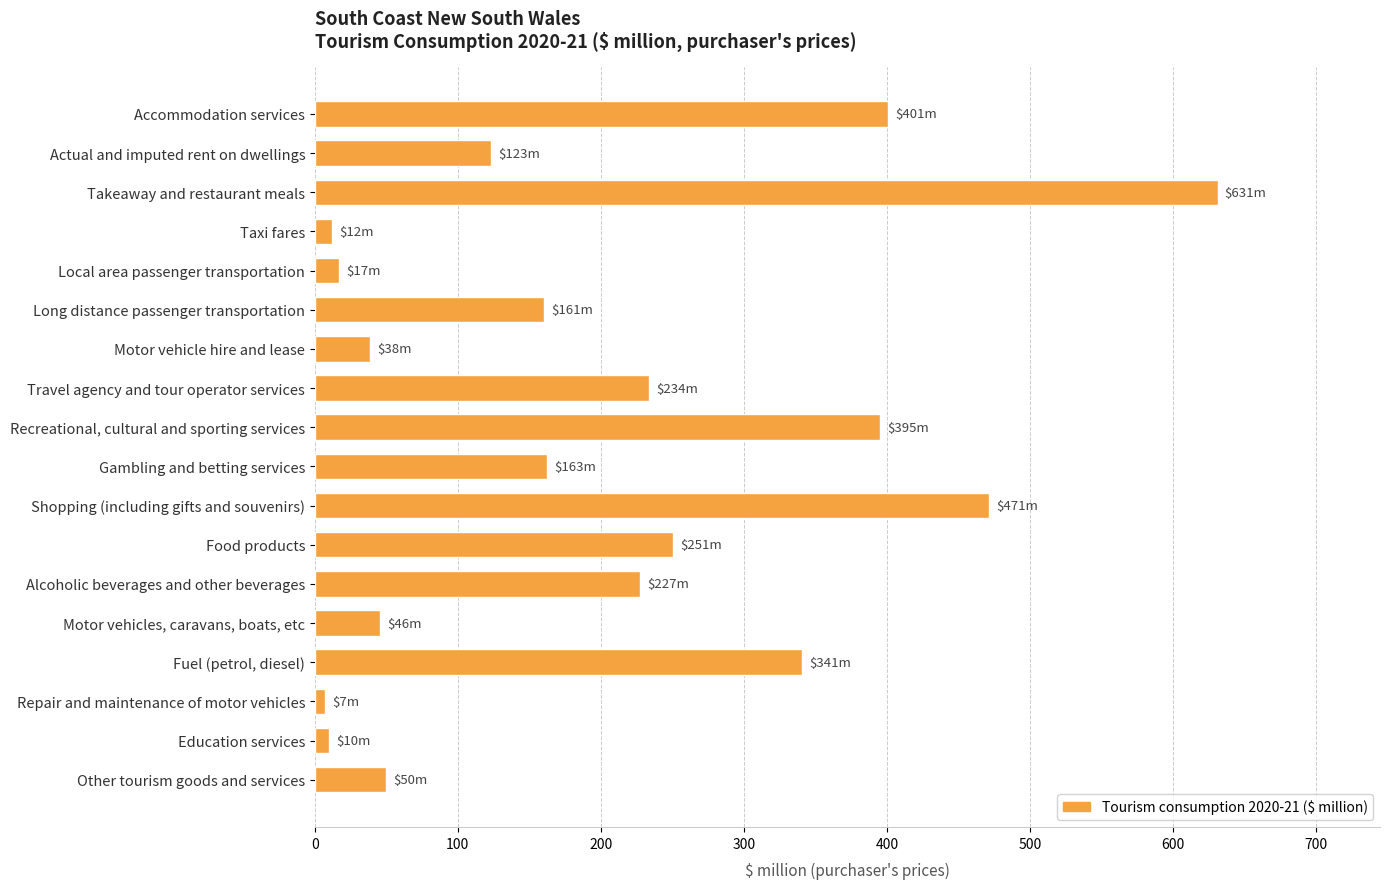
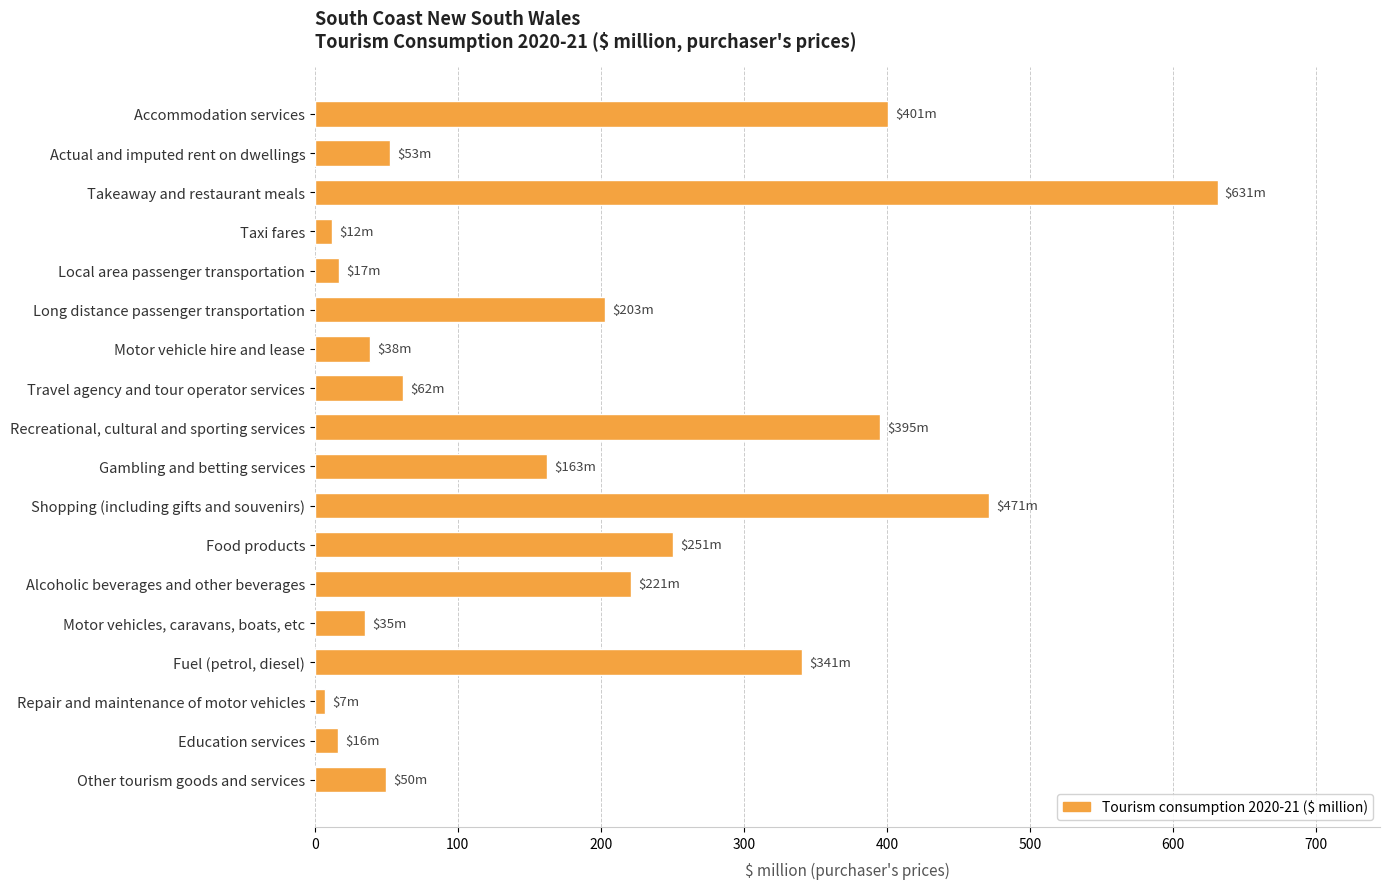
  {
    "Accommodation services": "$401m",
-   "Actual and imputed rent on dwellings": "$123m",
+   "Actual and imputed rent on dwellings": "$53m",
    "Takeaway and restaurant meals": "$631m",
    "Taxi fares": "$12m",
    "Local area passenger transportation": "$17m",
-   "Long distance passenger transportation": "$161m",
+   "Long distance passenger transportation": "$203m",
    "Motor vehicle hire and lease": "$38m",
-   "Travel agency and tour operator services": "$234m",
+   "Travel agency and tour operator services": "$62m",
    "Recreational, cultural and sporting services": "$395m",
    "Gambling and betting services": "$163m",
    "Shopping (including gifts and souvenirs)": "$471m",
    "Food products": "$251m",
-   "Alcoholic beverages and other beverages": "$227m",
-   "Motor vehicles, caravans, boats, etc": "$46m",
+   "Alcoholic beverages and other beverages": "$221m",
+   "Motor vehicles, caravans, boats, etc": "$35m",
    "Fuel (petrol, diesel)": "$341m",
    "Repair and maintenance of motor vehicles": "$7m",
-   "Education services": "$10m",
+   "Education services": "$16m",
    "Other tourism goods and services": "$50m"
  }
